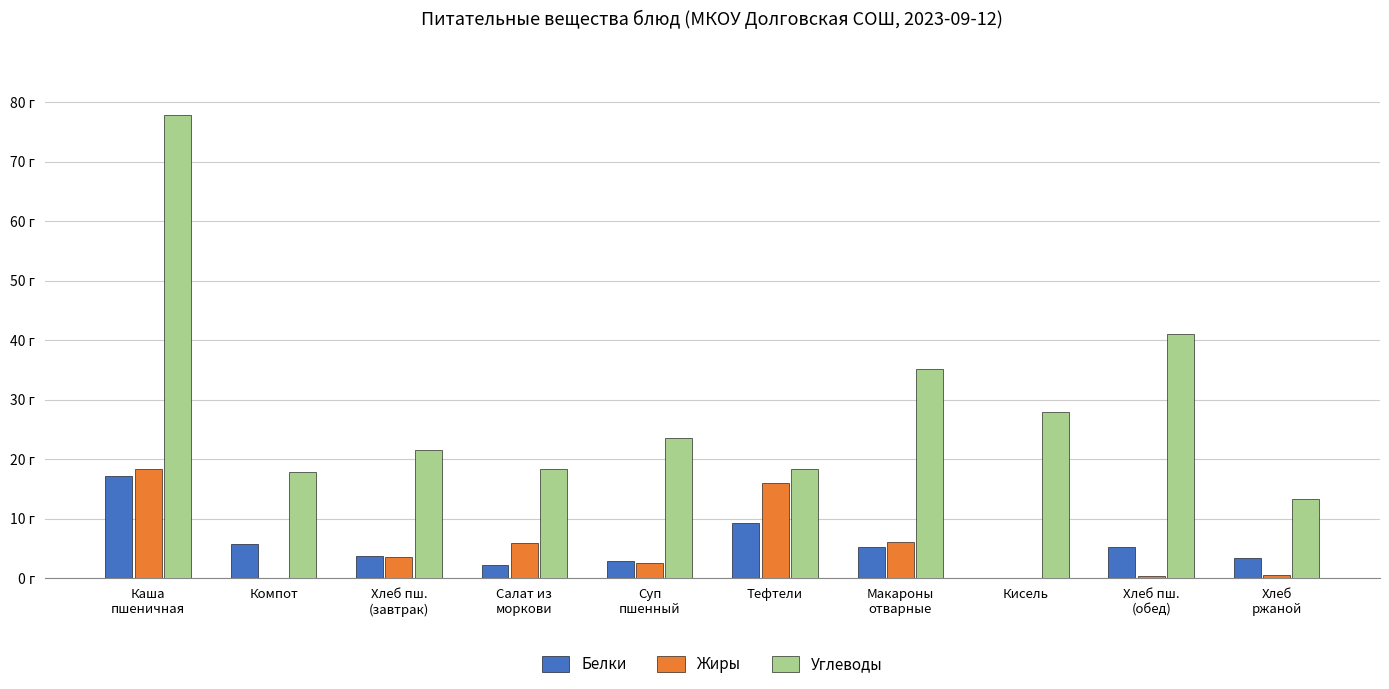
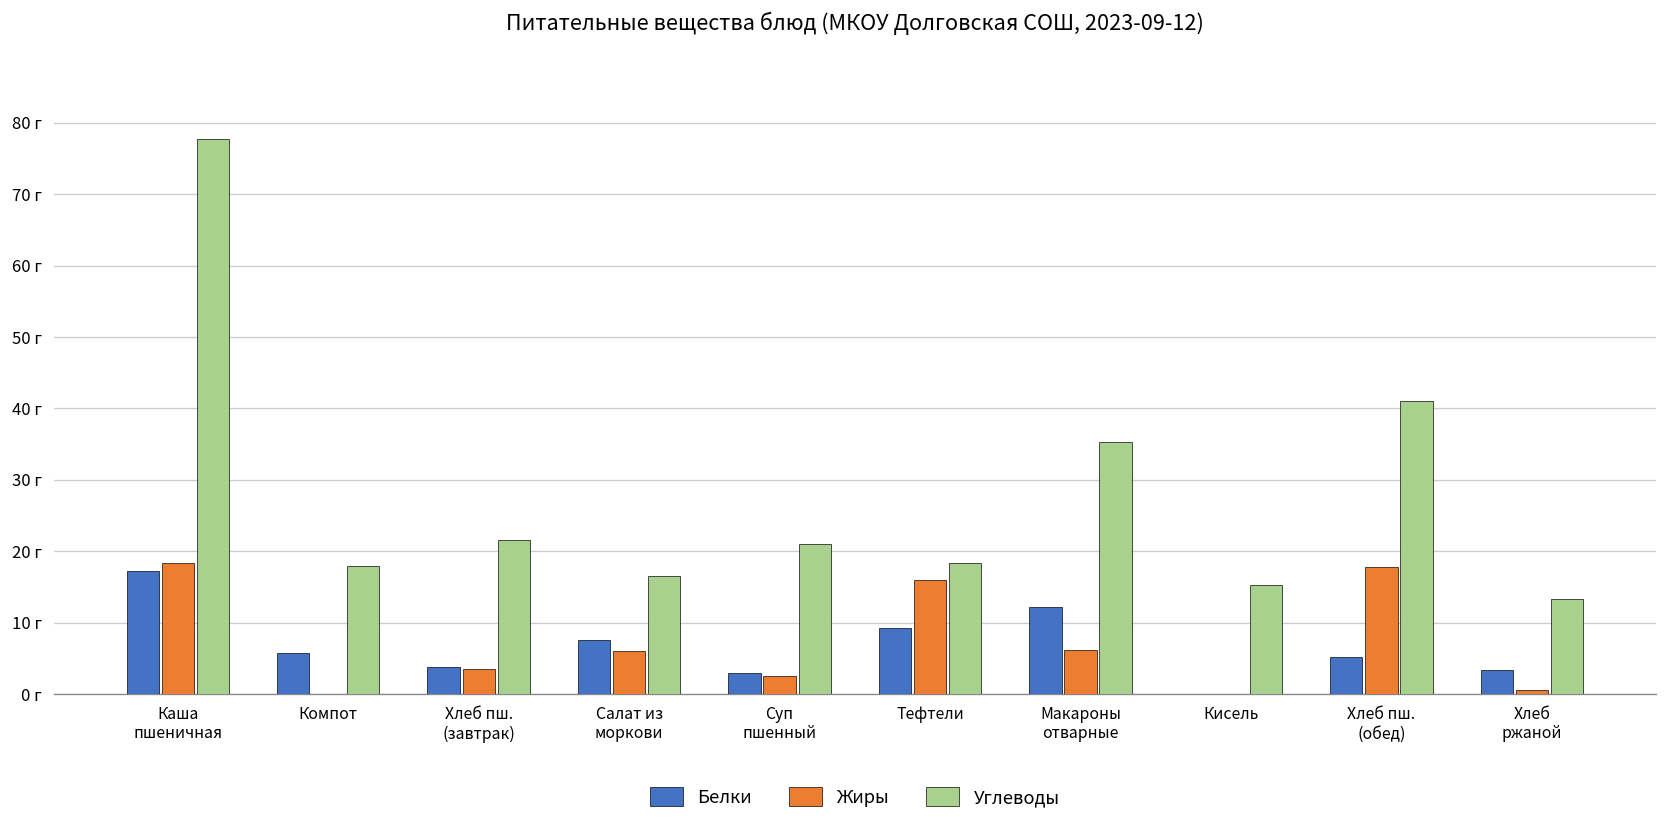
  {
    "Белки": {
      "Каша пшеничная": "17 г",
      "Компот": "6 г",
      "Хлеб пш. (завтрак)": "4 г",
-     "Салат из моркови": "2 г",
+     "Салат из моркови": "8 г",
      "Суп пшенный": "3 г",
      "Тефтели": "9 г",
-     "Макароны отварные": "5 г",
+     "Макароны отварные": "12 г",
      "Кисель": "0 г",
      "Хлеб пш. (обед)": "5 г",
      "Хлеб ржаной": "3 г"
    },
    "Жиры": {
      "Каша пшеничная": "18 г",
      "Компот": "0 г",
      "Хлеб пш. (завтрак)": "4 г",
      "Салат из моркови": "6 г",
      "Суп пшенный": "3 г",
      "Тефтели": "16 г",
      "Макароны отварные": "6 г",
      "Кисель": "0 г",
-     "Хлеб пш. (обед)": "0 г",
+     "Хлеб пш. (обед)": "18 г",
      "Хлеб ржаной": "1 г"
    },
    "Углеводы": {
      "Каша пшеничная": "78 г",
      "Компот": "18 г",
      "Хлеб пш. (завтрак)": "22 г",
-     "Салат из моркови": "18 г",
-     "Суп пшенный": "24 г",
+     "Салат из моркови": "17 г",
+     "Суп пшенный": "21 г",
      "Тефтели": "18 г",
      "Макароны отварные": "35 г",
-     "Кисель": "28 г",
+     "Кисель": "15 г",
      "Хлеб пш. (обед)": "41 г",
      "Хлеб ржаной": "13 г"
    }
  }
